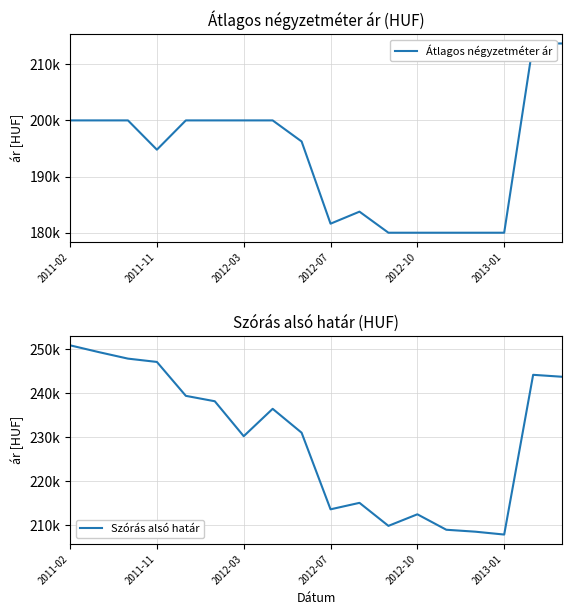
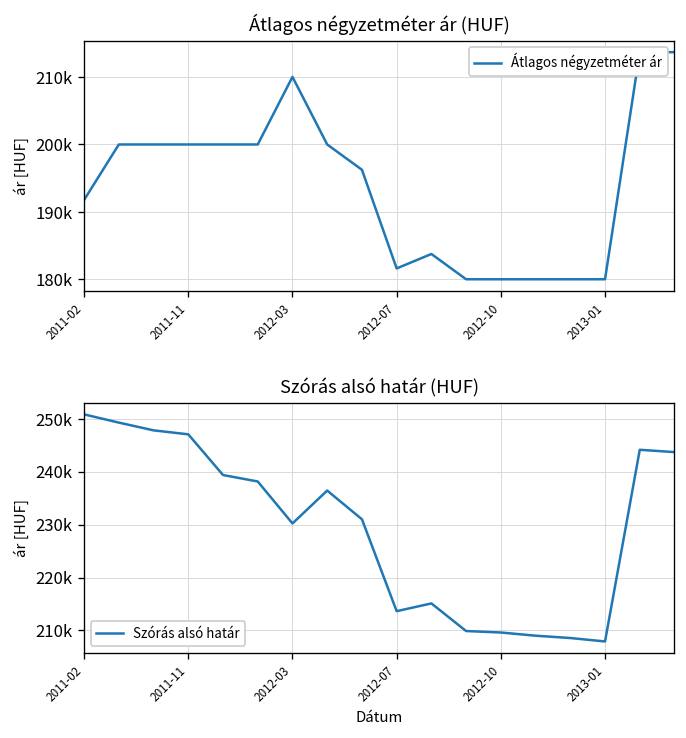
  {
    "Átlagos négyzetméter ár (HUF)": {
-     "2011-02": 200000,
-     "2011-11": 195000,
-     "2012-03": 200000,
+     "2011-02": 192000,
+     "2011-11": 200000,
+     "2012-03": 210000,
      "2012-07": 182000,
      "2012-10": 180000,
      "2013-01": 180000
    },
    "Szórás alsó határ (HUF)": {
      "2011-02": 251000,
      "2011-11": 247000,
      "2012-03": 230000,
      "2012-07": 214000,
-     "2012-10": 213000,
+     "2012-10": 210000,
      "2013-01": 208000
    }
  }
